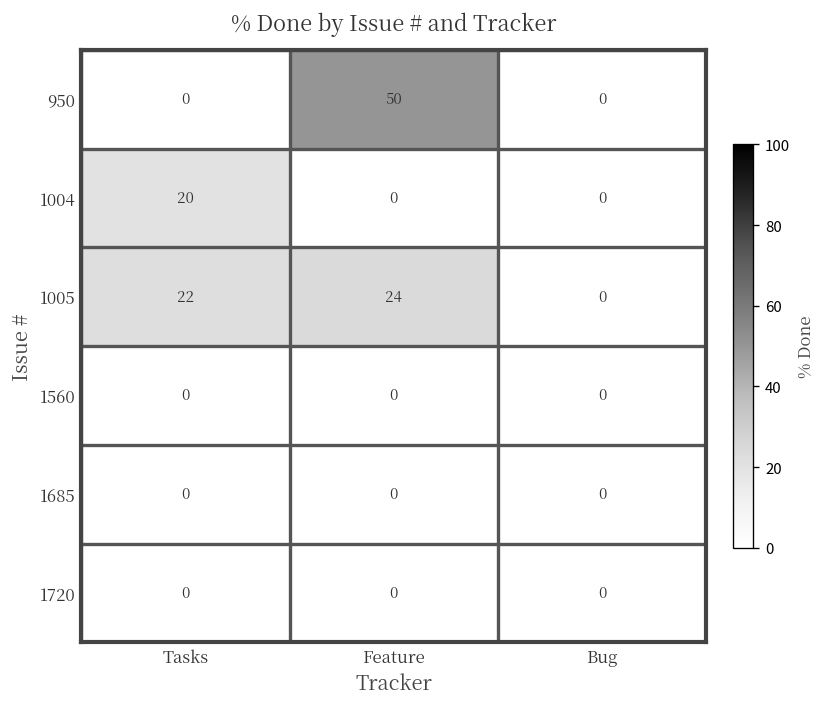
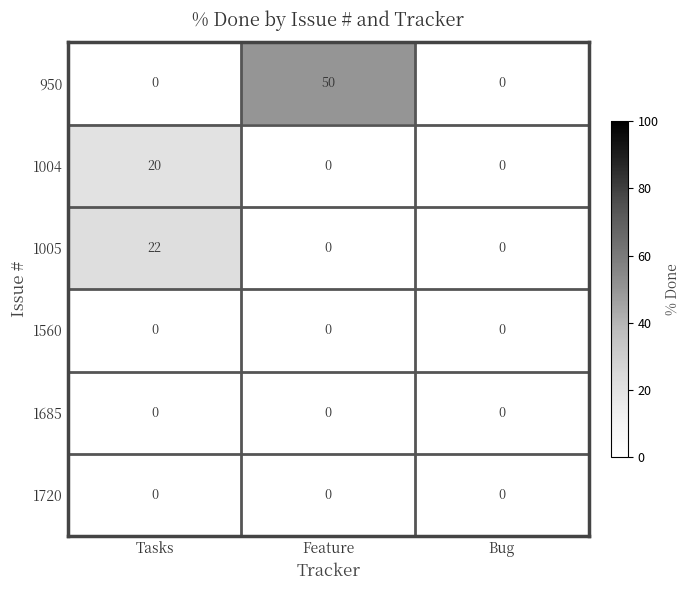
  {
    "950": {
      "Tasks": 0,
      "Feature": 50,
      "Bug": 0
    },
    "1004": {
      "Tasks": 20,
      "Feature": 0,
      "Bug": 0
    },
    "1005": {
      "Tasks": 22,
-     "Feature": 24,
+     "Feature": 0,
      "Bug": 0
    },
    "1560": {
      "Tasks": 0,
      "Feature": 0,
      "Bug": 0
    },
    "1685": {
      "Tasks": 0,
      "Feature": 0,
      "Bug": 0
    },
    "1720": {
      "Tasks": 0,
      "Feature": 0,
      "Bug": 0
    }
  }
